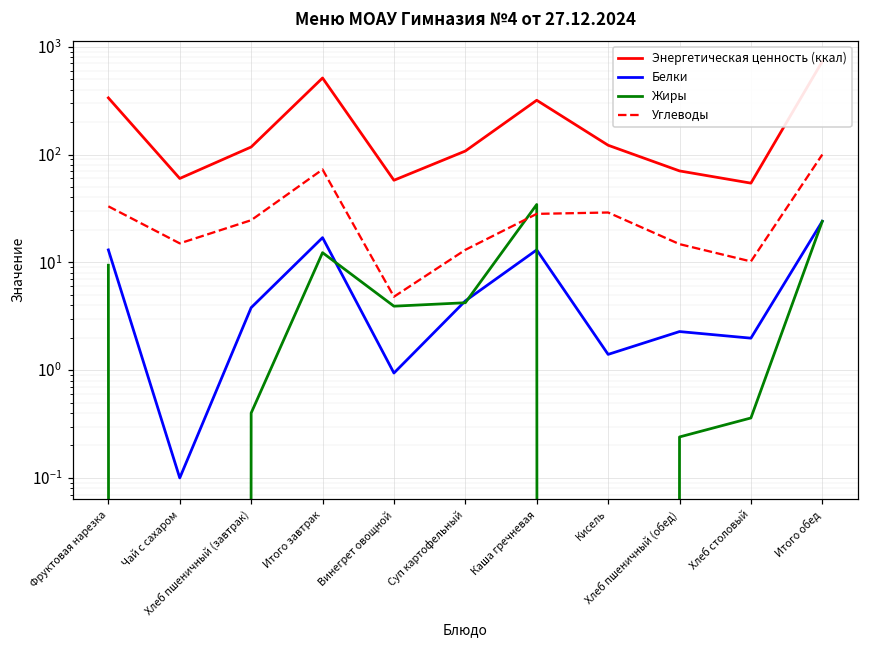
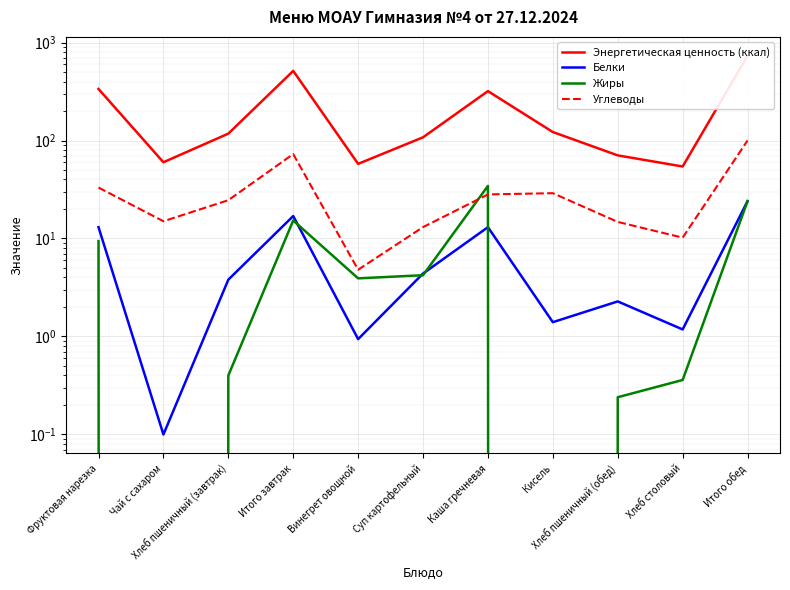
  {
    "Белки": {
      "Фруктовая нарезка": 13,
      "Чай с сахаром": 0.1,
      "Хлеб пшеничный (завтрак)": 3.8,
      "Итого завтрак": 17,
      "Винегрет овощной": 0.9,
      "Каша гречневая": 13,
      "Кисель": 1.4,
      "Хлеб пшеничный (обед)": 2.3,
-     "Хлеб столовый": 2.0
+     "Хлеб столовый": 1.2
    },
    "Жиры": {
      "Фруктовая нарезка": 9,
      "Хлеб пшеничный (завтрак)": 0.40,
-     "Итого завтрак": 12,
+     "Итого завтрак": 15,
      "Винегрет овощной": 4,
      "Каша гречневая": 34,
      "Хлеб пшеничный (обед)": 0.24,
      "Хлеб столовый": 0.36
    }
  }
